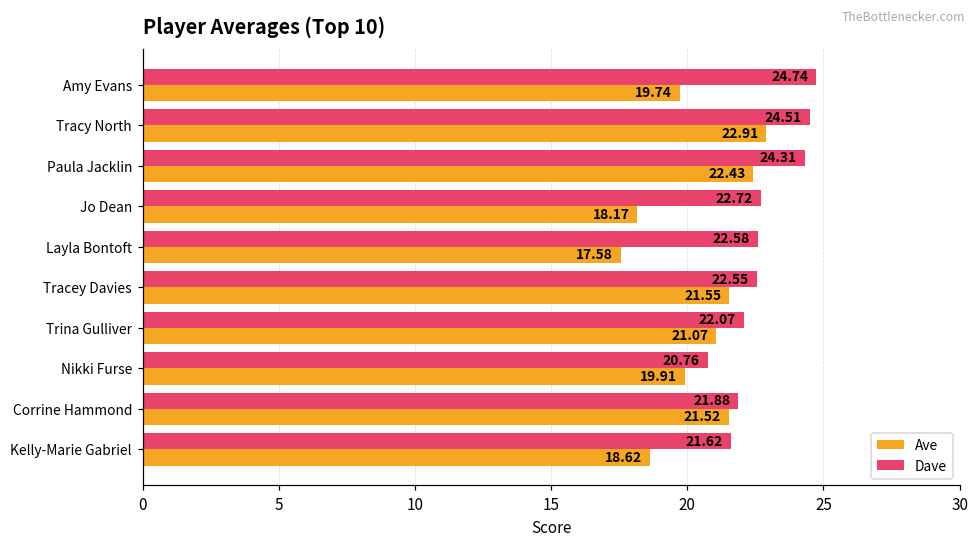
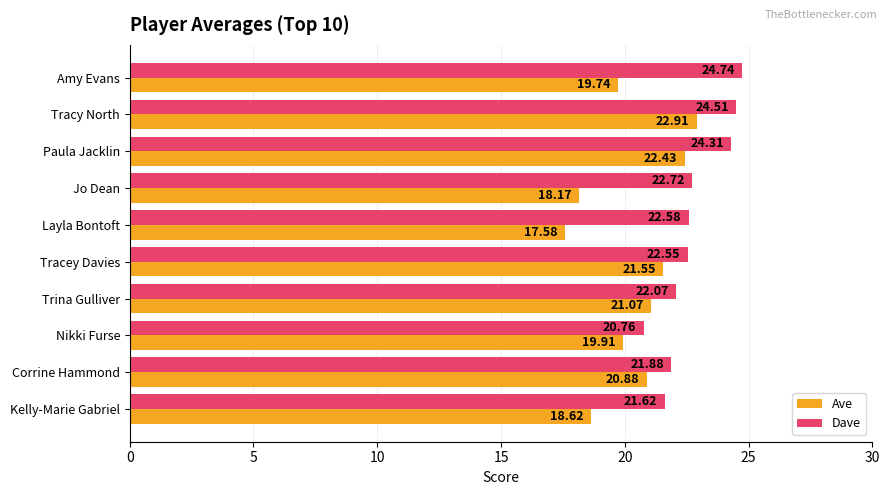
  {
    "Ave": {
      "Amy Evans": 19.74,
      "Tracy North": 22.91,
      "Paula Jacklin": 22.43,
      "Jo Dean": 18.17,
      "Layla Bontoft": 17.58,
      "Tracey Davies": 21.55,
      "Trina Gulliver": 21.07,
      "Nikki Furse": 19.91,
-     "Corrine Hammond": 21.52,
+     "Corrine Hammond": 20.88,
      "Kelly-Marie Gabriel": 18.62
    },
    "Dave": {
      "Amy Evans": 24.74,
      "Tracy North": 24.51,
      "Paula Jacklin": 24.31,
      "Jo Dean": 22.72,
      "Layla Bontoft": 22.58,
      "Tracey Davies": 22.55,
      "Trina Gulliver": 22.07,
      "Nikki Furse": 20.76,
      "Corrine Hammond": 21.88,
      "Kelly-Marie Gabriel": 21.62
    }
  }
